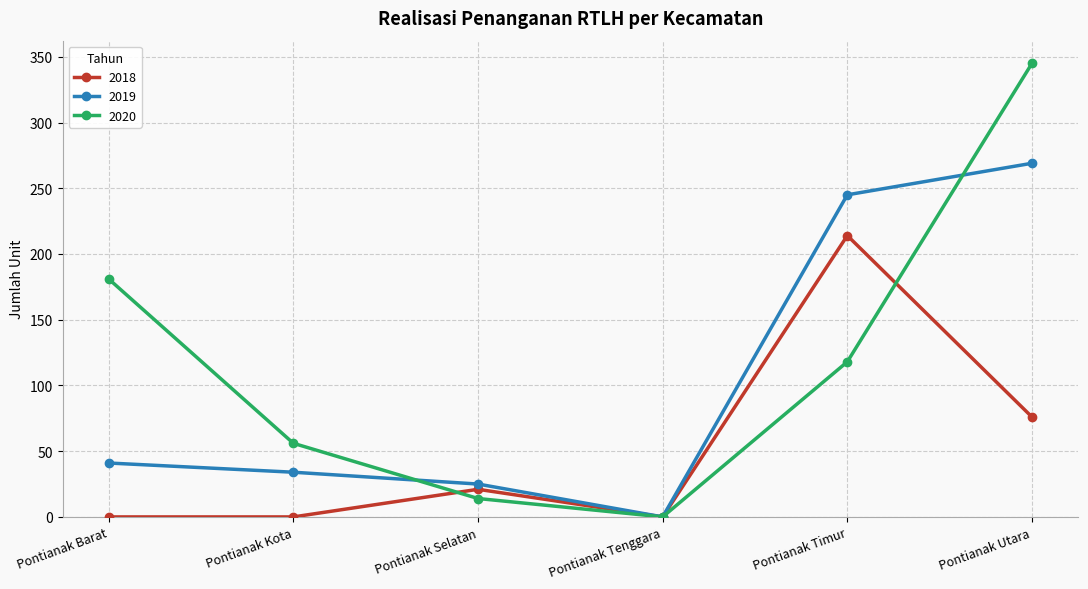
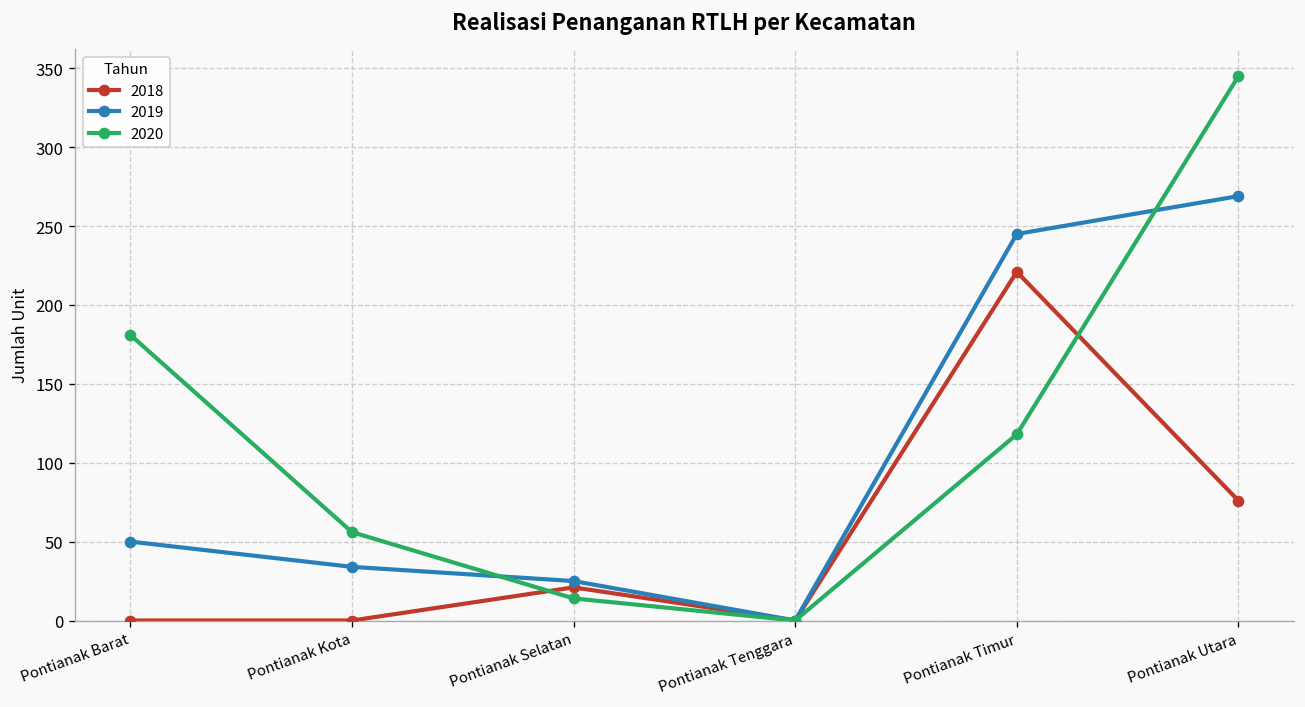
  {
    "2018": {
      "Pontianak Barat": 0,
      "Pontianak Kota": 0,
      "Pontianak Selatan": 21,
-     "Pontianak Timur": 214,
+     "Pontianak Timur": 221,
      "Pontianak Utara": 76
    },
    "2019": {
-     "Pontianak Barat": 41,
+     "Pontianak Barat": 50,
      "Pontianak Kota": 34,
      "Pontianak Selatan": 25,
      "Pontianak Timur": 245,
      "Pontianak Utara": 269
    },
    "2020": {
      "Pontianak Barat": 181,
      "Pontianak Kota": 56,
      "Pontianak Selatan": 14,
      "Pontianak Timur": 118,
      "Pontianak Utara": 345
    }
  }
